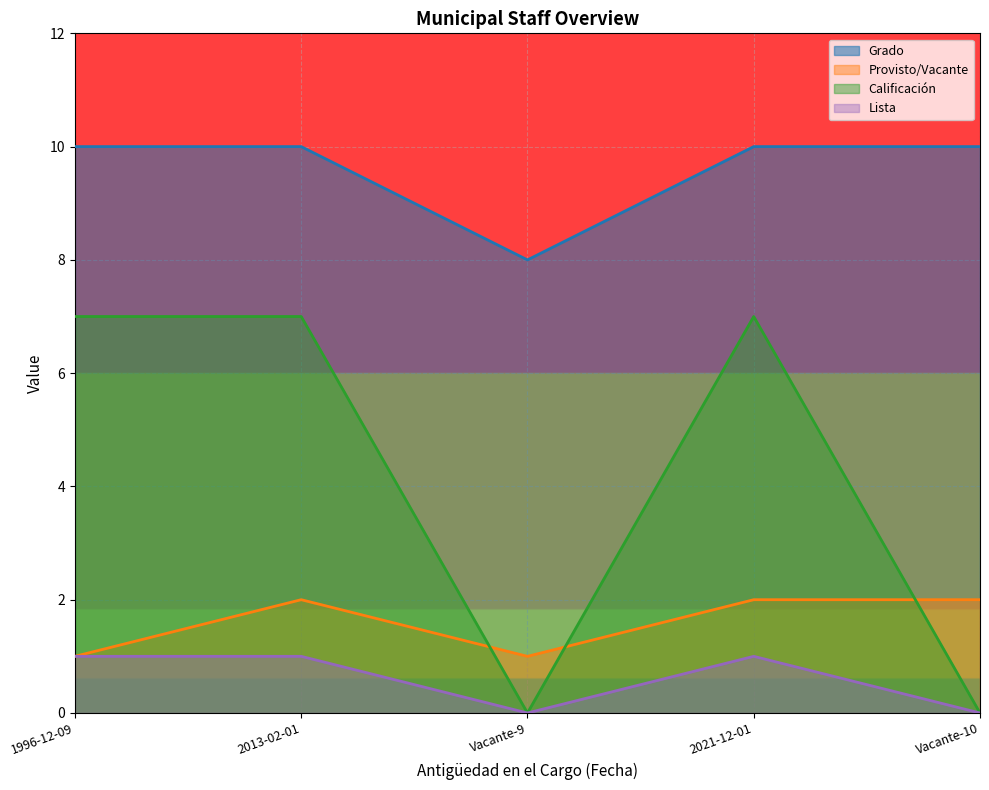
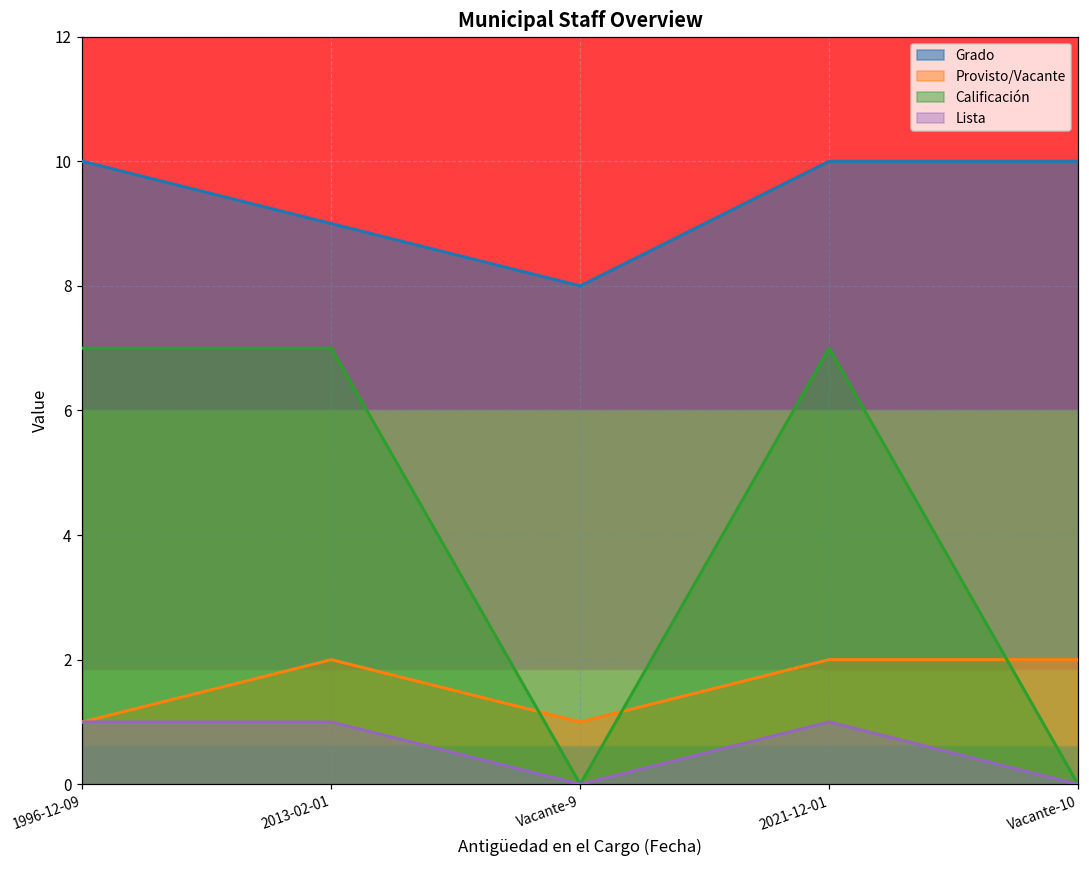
  {
    "Grado": {
      "1996-12-09": 10,
-     "2013-02-01": 10,
+     "2013-02-01": 9,
      "Vacante-9": 8,
      "2021-12-01": 10,
      "Vacante-10": 10
    },
    "Provisto/Vacante": {
      "2013-02-01": 2,
      "Vacante-9": 1,
      "2021-12-01": 2,
      "Vacante-10": 2
    },
    "Calificación": {
      "1996-12-09": 7,
      "2013-02-01": 7,
      "2021-12-01": 7
    },
    "Lista": {
      "2013-02-01": 1,
      "2021-12-01": 1
    }
  }
